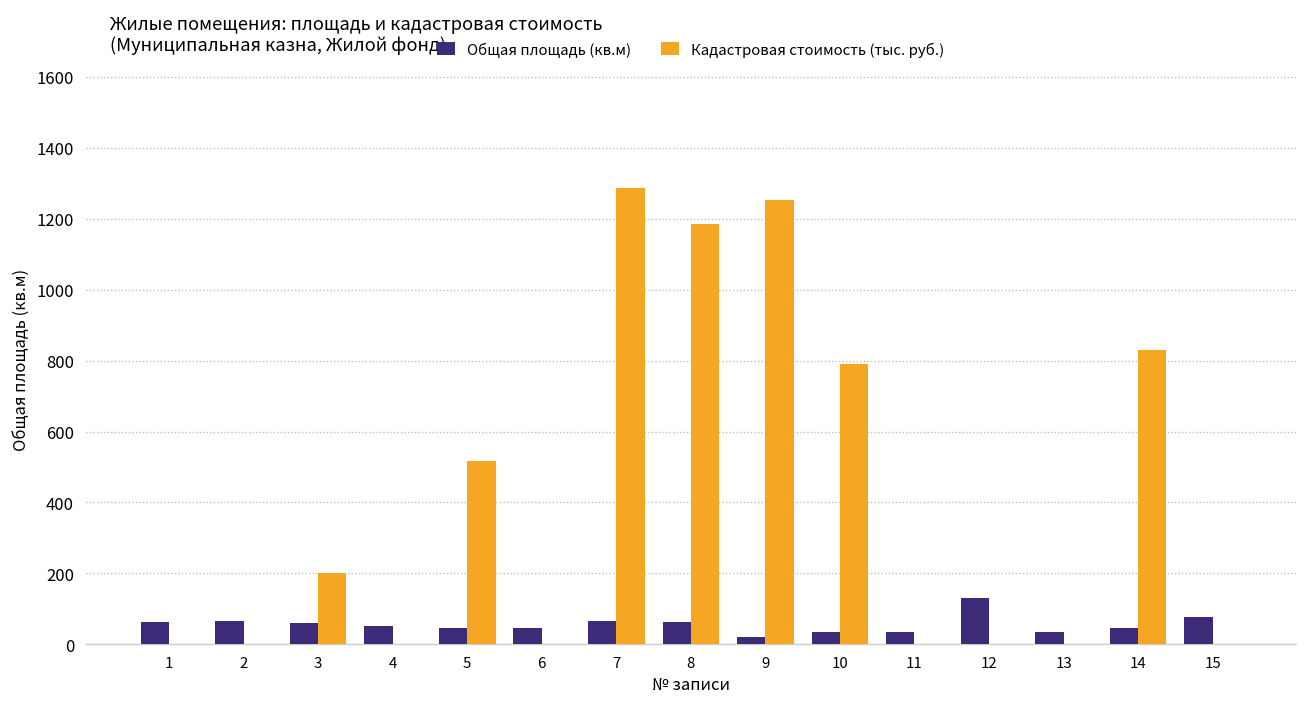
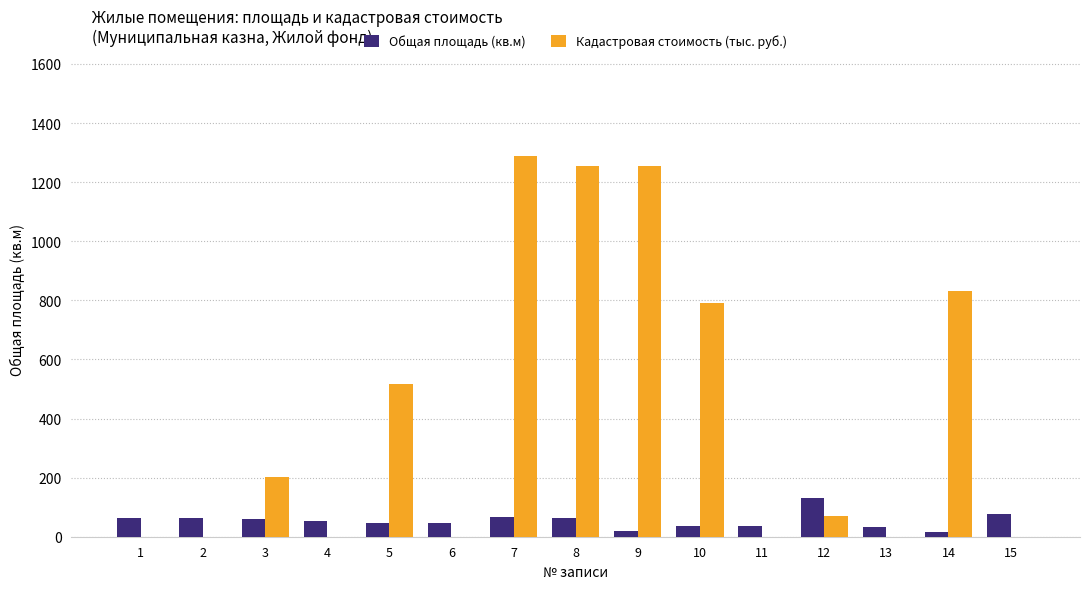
  {
    "Общая площадь (кв.м)": {
      "1": 60,
      "2": 60,
      "3": 60,
      "4": 50,
      "5": 50,
      "6": 50,
      "7": 70,
      "8": 60,
      "9": 20,
      "10": 30,
      "11": 40,
      "12": 130,
      "13": 30,
-     "14": 50,
+     "14": 10,
      "15": 80
    },
    "Кадастровая стоимость (тыс. руб.)": {
      "1": 0,
      "2": 0,
      "3": 200,
      "4": 0,
      "5": 520,
      "6": 0,
      "7": 1290,
-     "8": 1180,
+     "8": 1250,
      "9": 1250,
      "10": 790,
      "11": 0,
-     "12": 0,
+     "12": 70,
      "13": 0,
      "14": 830,
      "15": 0
    }
  }
